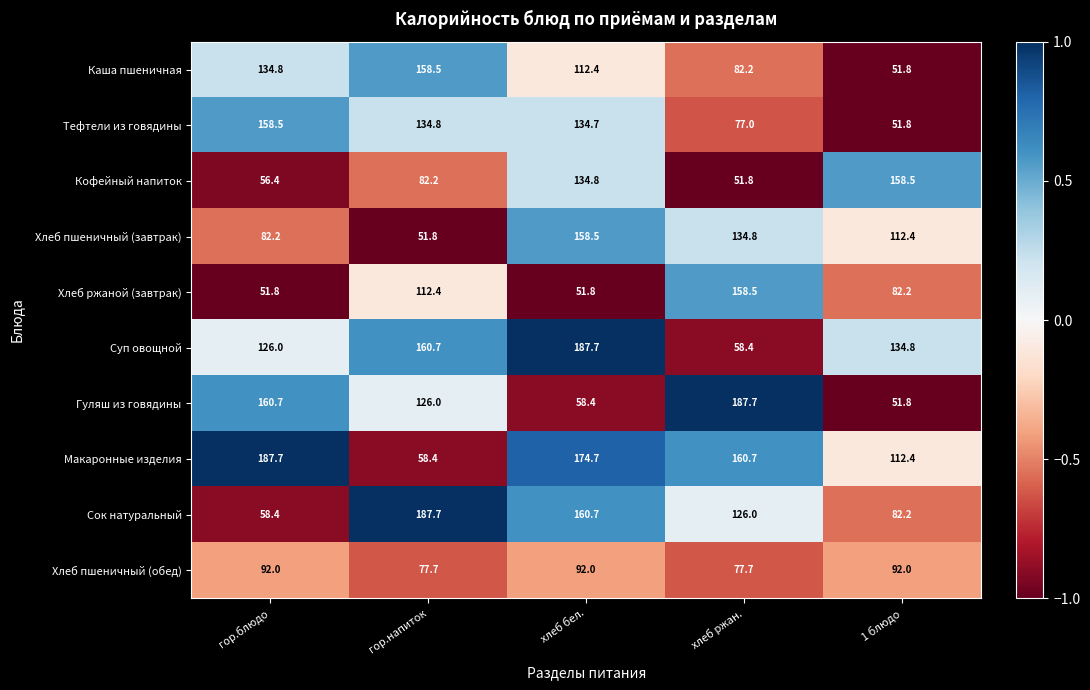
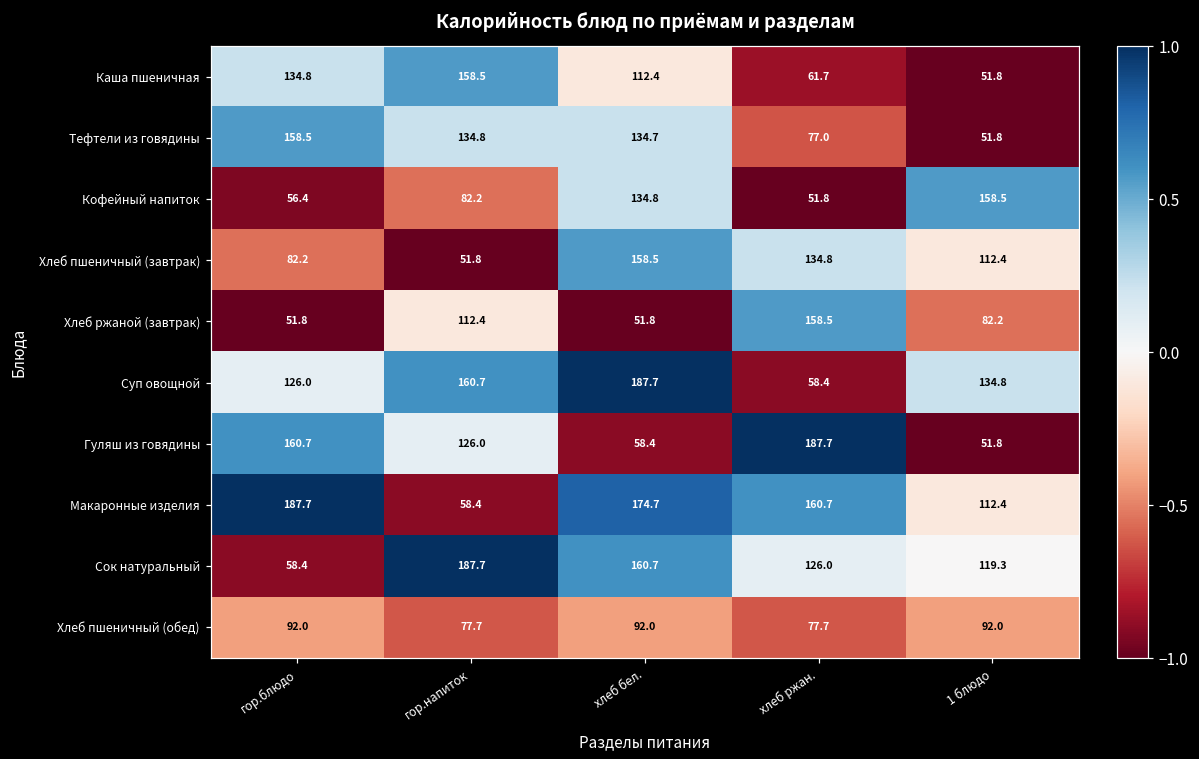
  {
    "Каша пшеничная": {
      "гор.блюдо": 134.8,
      "гор.напиток": 158.5,
      "хлеб бел.": 112.4,
-     "хлеб ржан.": 82.2,
+     "хлеб ржан.": 61.7,
      "1 блюдо": 51.8
    },
    "Тефтели из говядины": {
      "гор.блюдо": 158.5,
      "гор.напиток": 134.8,
      "хлеб бел.": 134.7,
      "хлеб ржан.": 77.0,
      "1 блюдо": 51.8
    },
    "Кофейный напиток": {
      "гор.блюдо": 56.4,
      "гор.напиток": 82.2,
      "хлеб бел.": 134.8,
      "хлеб ржан.": 51.8,
      "1 блюдо": 158.5
    },
    "Хлеб пшеничный (завтрак)": {
      "гор.блюдо": 82.2,
      "гор.напиток": 51.8,
      "хлеб бел.": 158.5,
      "хлеб ржан.": 134.8,
      "1 блюдо": 112.4
    },
    "Хлеб ржаной (завтрак)": {
      "гор.блюдо": 51.8,
      "гор.напиток": 112.4,
      "хлеб бел.": 51.8,
      "хлеб ржан.": 158.5,
      "1 блюдо": 82.2
    },
    "Суп овощной": {
      "гор.блюдо": 126.0,
      "гор.напиток": 160.7,
      "хлеб бел.": 187.7,
      "хлеб ржан.": 58.4,
      "1 блюдо": 134.8
    },
    "Гуляш из говядины": {
      "гор.блюдо": 160.7,
      "гор.напиток": 126.0,
      "хлеб бел.": 58.4,
      "хлеб ржан.": 187.7,
      "1 блюдо": 51.8
    },
    "Макаронные изделия": {
      "гор.блюдо": 187.7,
      "гор.напиток": 58.4,
      "хлеб бел.": 174.7,
      "хлеб ржан.": 160.7,
      "1 блюдо": 112.4
    },
    "Сок натуральный": {
      "гор.блюдо": 58.4,
      "гор.напиток": 187.7,
      "хлеб бел.": 160.7,
      "хлеб ржан.": 126.0,
-     "1 блюдо": 82.2
+     "1 блюдо": 119.3
    },
    "Хлеб пшеничный (обед)": {
      "гор.блюдо": 92.0,
      "гор.напиток": 77.7,
      "хлеб бел.": 92.0,
      "хлеб ржан.": 77.7,
      "1 блюдо": 92.0
    }
  }
